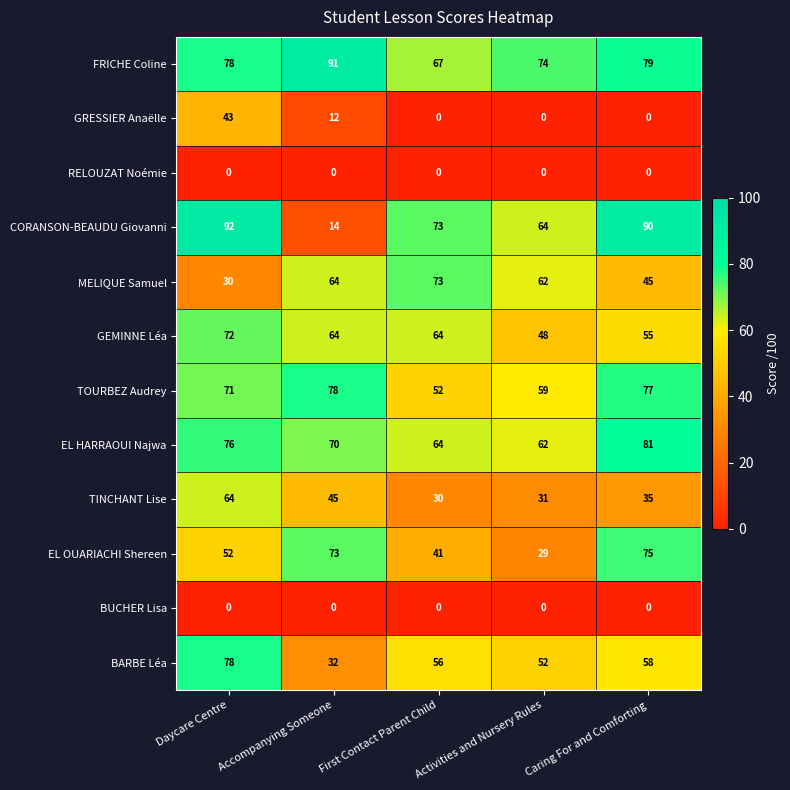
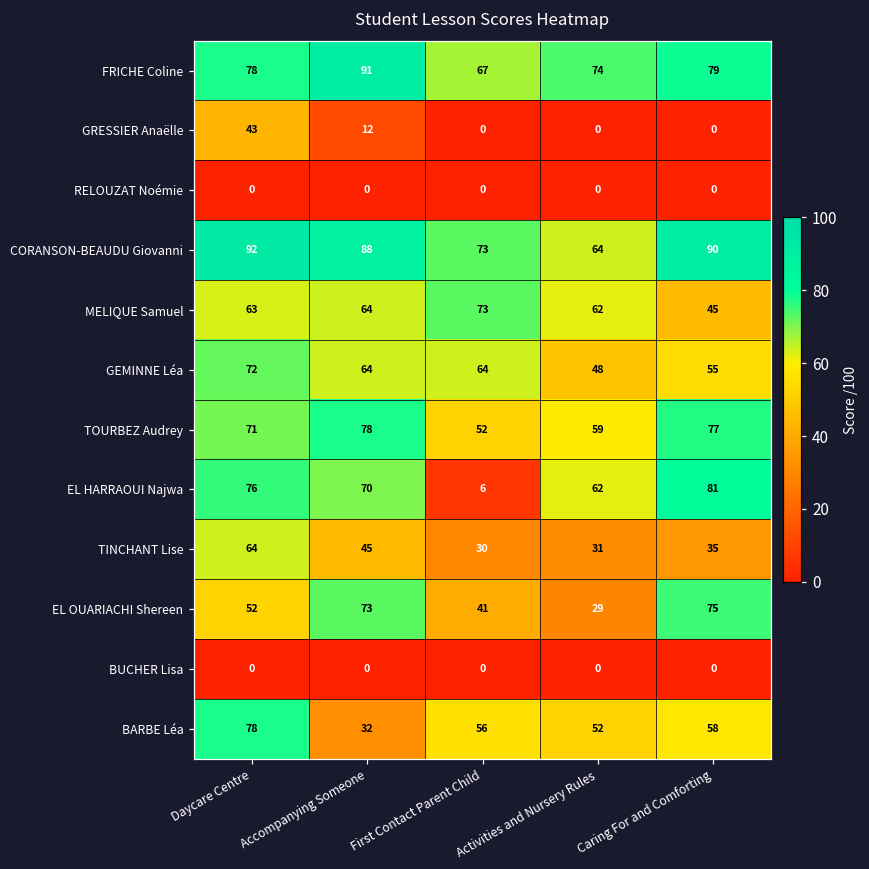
  {
    "FRICHE Coline": {
      "Daycare Centre": 78,
      "Accompanying Someone": 91,
      "First Contact Parent Child": 67,
      "Activities and Nursery Rules": 74,
      "Caring For and Comforting": 79
    },
    "GRESSIER Anaëlle": {
      "Daycare Centre": 43,
      "Accompanying Someone": 12,
      "First Contact Parent Child": 0,
      "Activities and Nursery Rules": 0,
      "Caring For and Comforting": 0
    },
    "RELOUZAT Noémie": {
      "Daycare Centre": 0,
      "Accompanying Someone": 0,
      "First Contact Parent Child": 0,
      "Activities and Nursery Rules": 0,
      "Caring For and Comforting": 0
    },
    "CORANSON-BEAUDU Giovanni": {
      "Daycare Centre": 92,
-     "Accompanying Someone": 14,
+     "Accompanying Someone": 88,
      "First Contact Parent Child": 73,
      "Activities and Nursery Rules": 64,
      "Caring For and Comforting": 90
    },
    "MELIQUE Samuel": {
-     "Daycare Centre": 30,
+     "Daycare Centre": 63,
      "Accompanying Someone": 64,
      "First Contact Parent Child": 73,
      "Activities and Nursery Rules": 62,
      "Caring For and Comforting": 45
    },
    "GEMINNE Léa": {
      "Daycare Centre": 72,
      "Accompanying Someone": 64,
      "First Contact Parent Child": 64,
      "Activities and Nursery Rules": 48,
      "Caring For and Comforting": 55
    },
    "TOURBEZ Audrey": {
      "Daycare Centre": 71,
      "Accompanying Someone": 78,
      "First Contact Parent Child": 52,
      "Activities and Nursery Rules": 59,
      "Caring For and Comforting": 77
    },
    "EL HARRAOUI Najwa": {
      "Daycare Centre": 76,
      "Accompanying Someone": 70,
-     "First Contact Parent Child": 64,
+     "First Contact Parent Child": 6,
      "Activities and Nursery Rules": 62,
      "Caring For and Comforting": 81
    },
    "TINCHANT Lise": {
      "Daycare Centre": 64,
      "Accompanying Someone": 45,
      "First Contact Parent Child": 30,
      "Activities and Nursery Rules": 31,
      "Caring For and Comforting": 35
    },
    "EL OUARIACHI Shereen": {
      "Daycare Centre": 52,
      "Accompanying Someone": 73,
      "First Contact Parent Child": 41,
      "Activities and Nursery Rules": 29,
      "Caring For and Comforting": 75
    },
    "BUCHER Lisa": {
      "Daycare Centre": 0,
      "Accompanying Someone": 0,
      "First Contact Parent Child": 0,
      "Activities and Nursery Rules": 0,
      "Caring For and Comforting": 0
    },
    "BARBE Léa": {
      "Daycare Centre": 78,
      "Accompanying Someone": 32,
      "First Contact Parent Child": 56,
      "Activities and Nursery Rules": 52,
      "Caring For and Comforting": 58
    }
  }
